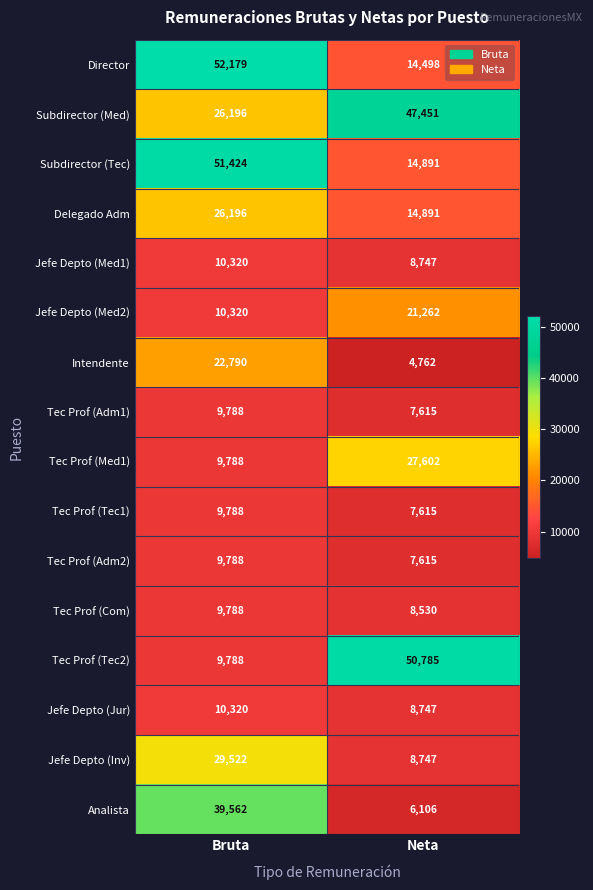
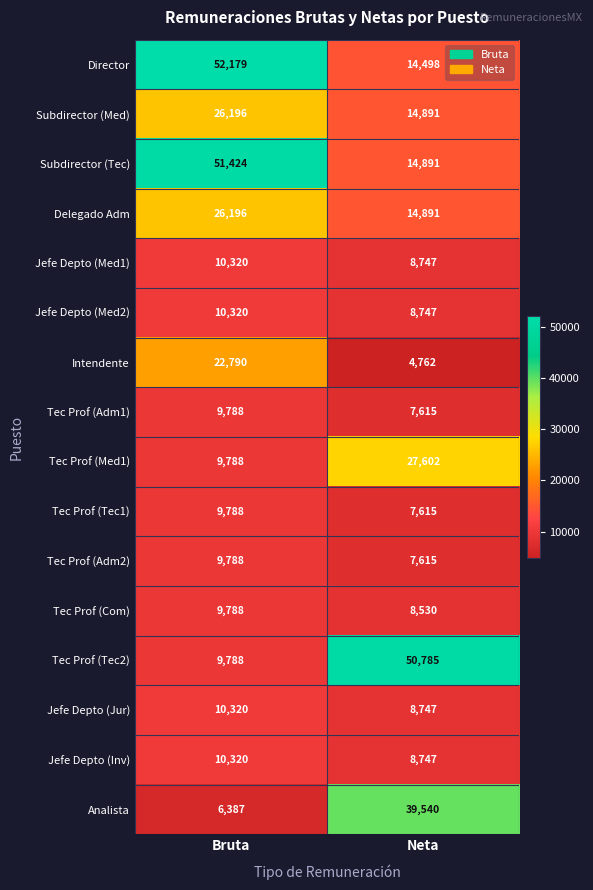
  {
    "Director": {
      "Bruta": "52,179",
      "Neta": "14,498"
    },
    "Subdirector (Med)": {
      "Bruta": "26,196",
-     "Neta": "47,451"
+     "Neta": "14,891"
    },
    "Subdirector (Tec)": {
      "Bruta": "51,424",
      "Neta": "14,891"
    },
    "Delegado Adm": {
      "Bruta": "26,196",
      "Neta": "14,891"
    },
    "Jefe Depto (Med1)": {
      "Bruta": "10,320",
      "Neta": "8,747"
    },
    "Jefe Depto (Med2)": {
      "Bruta": "10,320",
-     "Neta": "21,262"
+     "Neta": "8,747"
    },
    "Intendente": {
      "Bruta": "22,790",
      "Neta": "4,762"
    },
    "Tec Prof (Adm1)": {
      "Bruta": "9,788",
      "Neta": "7,615"
    },
    "Tec Prof (Med1)": {
      "Bruta": "9,788",
      "Neta": "27,602"
    },
    "Tec Prof (Tec1)": {
      "Bruta": "9,788",
      "Neta": "7,615"
    },
    "Tec Prof (Adm2)": {
      "Bruta": "9,788",
      "Neta": "7,615"
    },
    "Tec Prof (Com)": {
      "Bruta": "9,788",
      "Neta": "8,530"
    },
    "Tec Prof (Tec2)": {
      "Bruta": "9,788",
      "Neta": "50,785"
    },
    "Jefe Depto (Jur)": {
      "Bruta": "10,320",
      "Neta": "8,747"
    },
    "Jefe Depto (Inv)": {
-     "Bruta": "29,522",
+     "Bruta": "10,320",
      "Neta": "8,747"
    },
    "Analista": {
-     "Bruta": "39,562",
-     "Neta": "6,106"
+     "Bruta": "6,387",
+     "Neta": "39,540"
    }
  }
